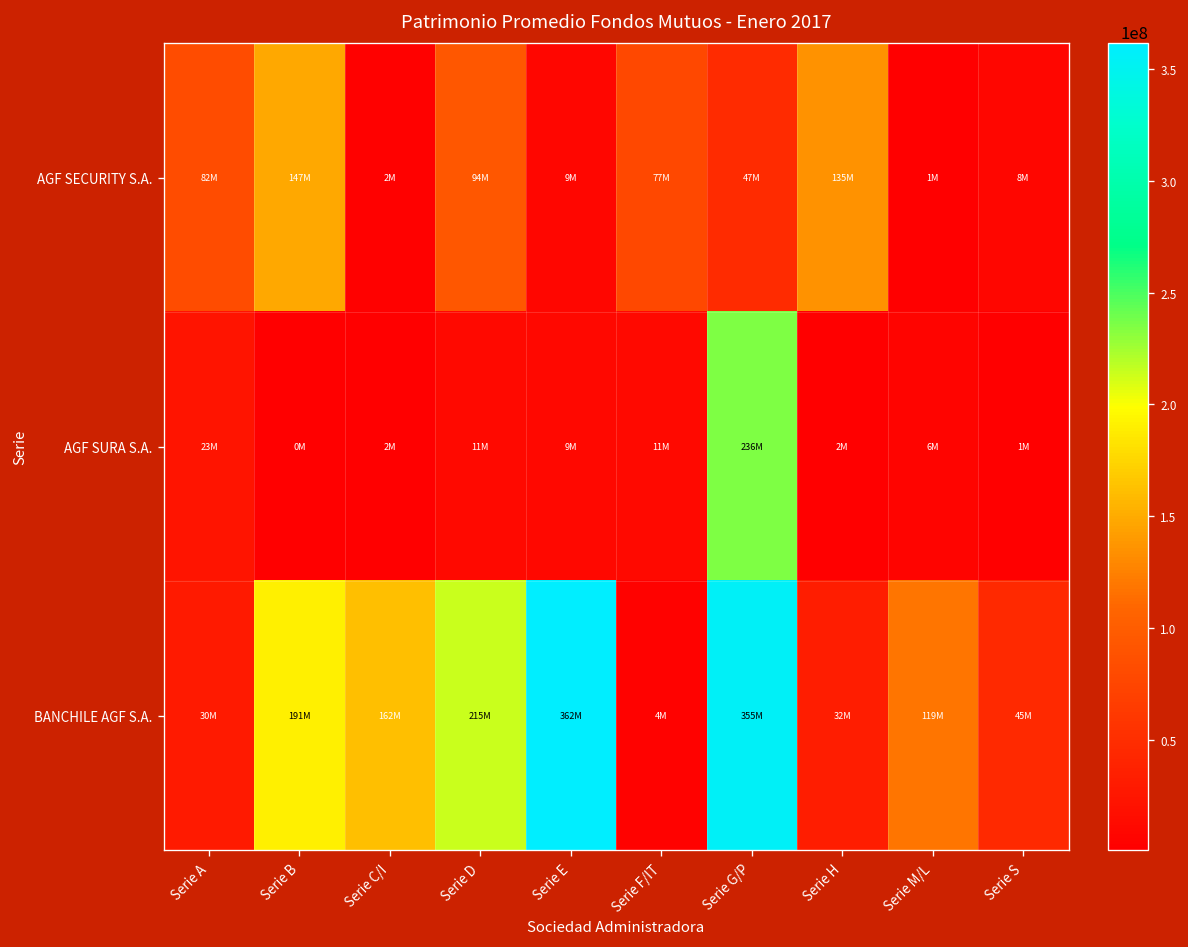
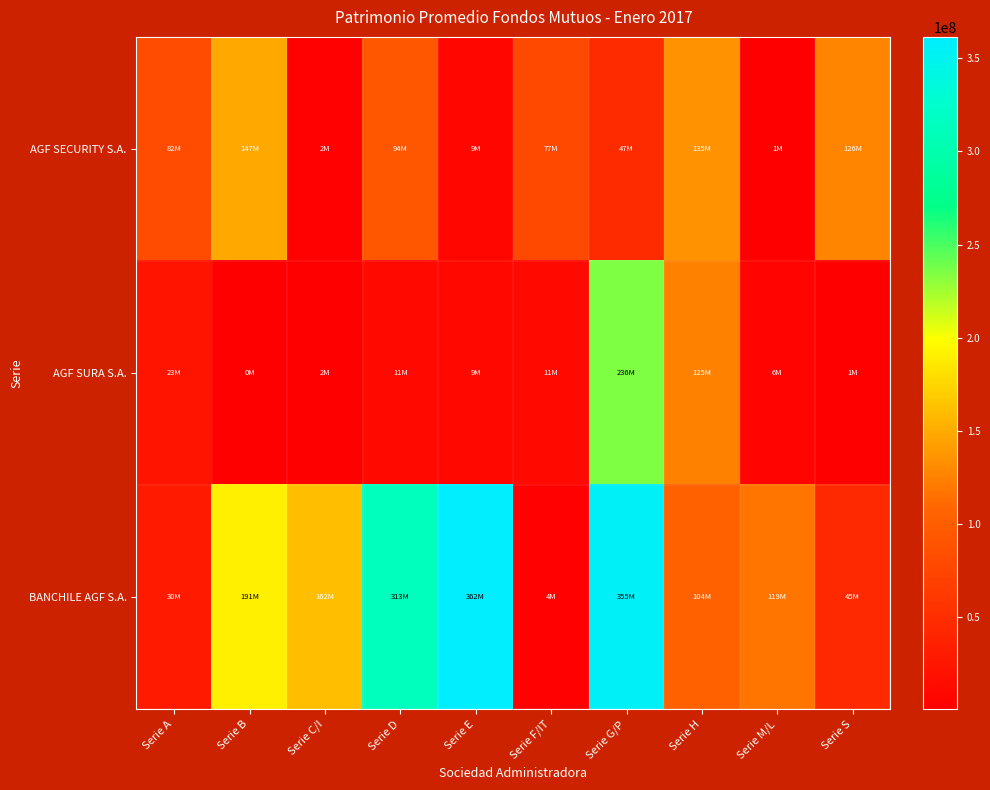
  {
    "AGF SECURITY S.A.": {
      "Serie A": "82M",
      "Serie B": "147M",
      "Serie C/I": "2M",
      "Serie D": "94M",
      "Serie E": "9M",
      "Serie F/IT": "77M",
      "Serie G/P": "47M",
      "Serie H": "135M",
      "Serie M/L": "1M",
-     "Serie S": "8M"
+     "Serie S": "126M"
    },
    "AGF SURA S.A.": {
      "Serie A": "23M",
      "Serie B": "0M",
      "Serie C/I": "2M",
      "Serie D": "11M",
      "Serie E": "9M",
      "Serie F/IT": "11M",
      "Serie G/P": "236M",
-     "Serie H": "2M",
+     "Serie H": "125M",
      "Serie M/L": "6M",
      "Serie S": "1M"
    },
    "BANCHILE AGF S.A.": {
      "Serie A": "30M",
      "Serie B": "191M",
      "Serie C/I": "162M",
-     "Serie D": "215M",
+     "Serie D": "313M",
      "Serie E": "362M",
      "Serie F/IT": "4M",
      "Serie G/P": "355M",
-     "Serie H": "32M",
+     "Serie H": "104M",
      "Serie M/L": "119M",
      "Serie S": "45M"
    }
  }
